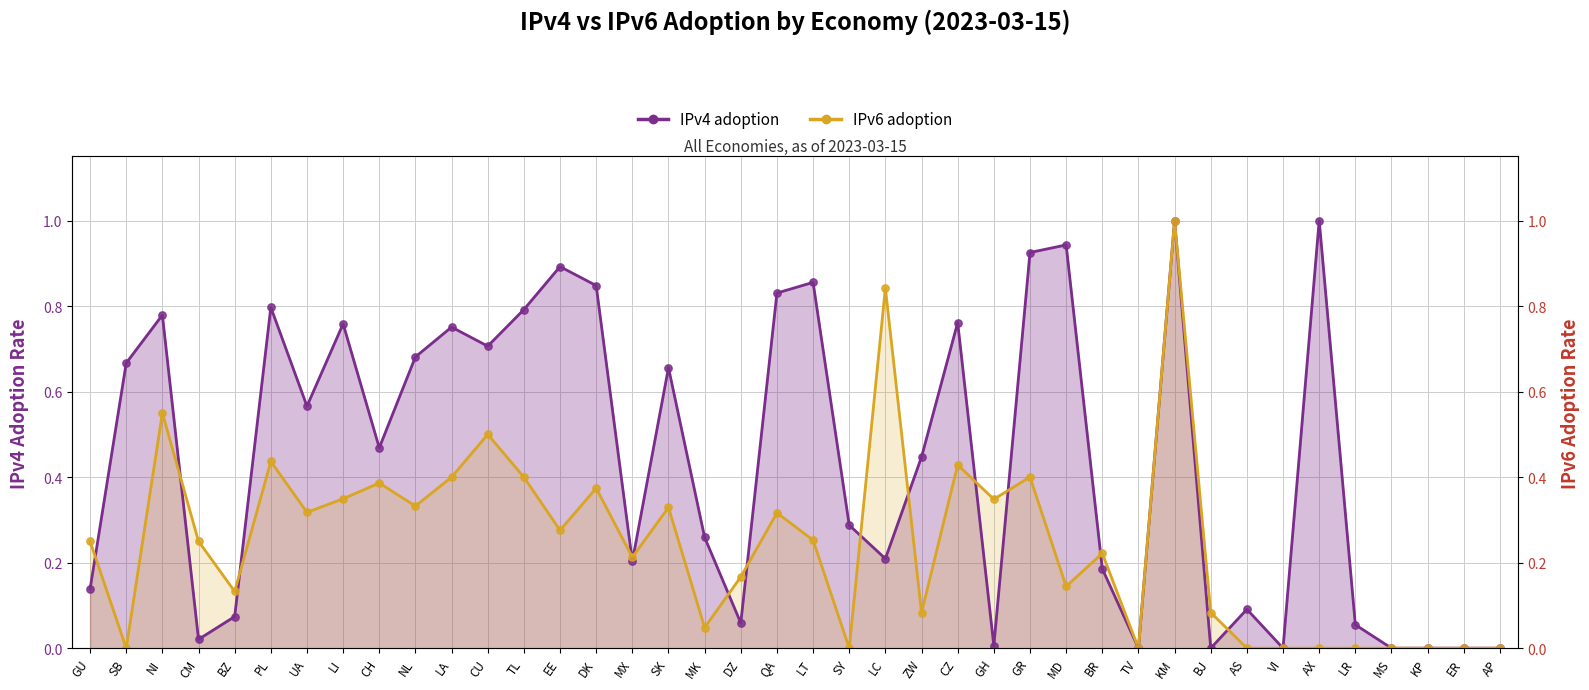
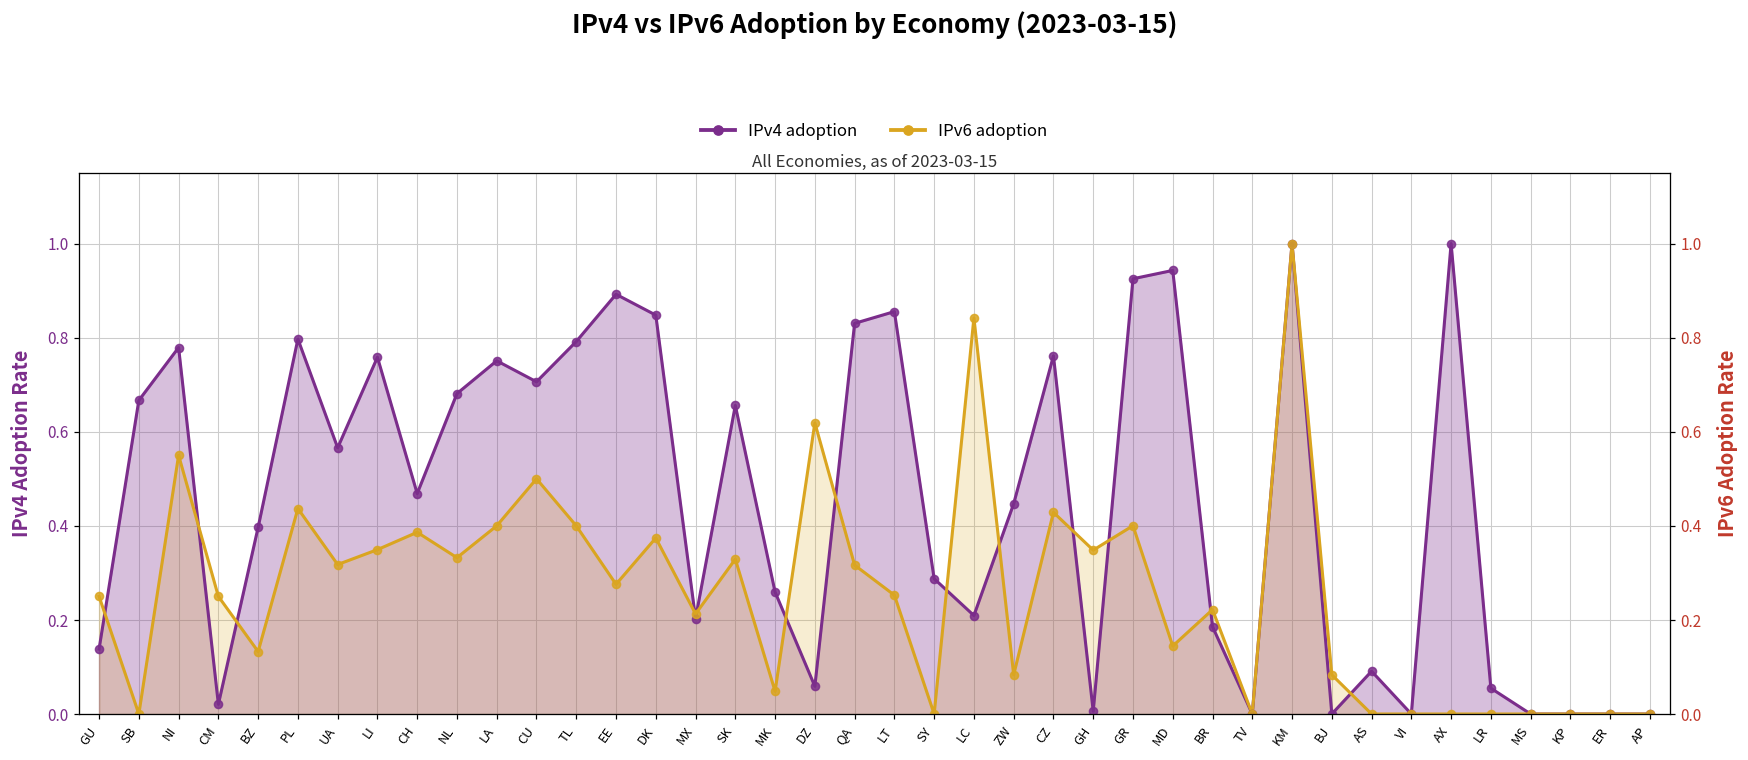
  {
    "IPv4 adoption": {
      "GU": 0.14,
      "SB": 0.67,
      "NI": 0.78,
      "CM": 0.02,
-     "BZ": 0.07,
+     "BZ": 0.40,
      "PL": 0.80,
      "UA": 0.57,
      "LI": 0.76,
      "CH": 0.47,
      "NL": 0.68,
      "LA": 0.75,
      "CU": 0.71,
      "TL": 0.79,
      "EE": 0.89,
      "DK": 0.85,
      "MX": 0.20,
      "SK": 0.66,
      "MK": 0.26,
      "DZ": 0.06,
      "QA": 0.83,
      "LT": 0.86,
      "SY": 0.29,
      "LC": 0.21,
      "ZW": 0.45,
      "CZ": 0.76,
      "GH": 0.01,
      "GR": 0.93,
      "MD": 0.94,
      "BR": 0.19,
      "BJ": 0.00,
      "AS": 0.09,
      "AX": 1.00,
      "LR": 0.05
    },
    "IPv6 adoption": {
      "GU": 0.25,
      "SB": 0.00,
      "NI": 0.55,
      "CM": 0.25,
      "BZ": 0.13,
      "PL": 0.44,
      "UA": 0.32,
      "LI": 0.35,
      "CH": 0.39,
      "NL": 0.33,
      "LA": 0.40,
      "CU": 0.50,
      "TL": 0.40,
      "EE": 0.28,
      "DK": 0.37,
      "MX": 0.21,
      "SK": 0.33,
      "MK": 0.05,
-     "DZ": 0.17,
+     "DZ": 0.62,
      "QA": 0.32,
      "LT": 0.25,
      "SY": 0.00,
      "LC": 0.84,
      "ZW": 0.08,
      "CZ": 0.43,
      "GH": 0.35,
      "GR": 0.40,
      "MD": 0.14,
      "BR": 0.22,
      "BJ": 0.08,
      "AS": 0.00,
      "AX": 0.00,
      "LR": 0.00
    }
  }
